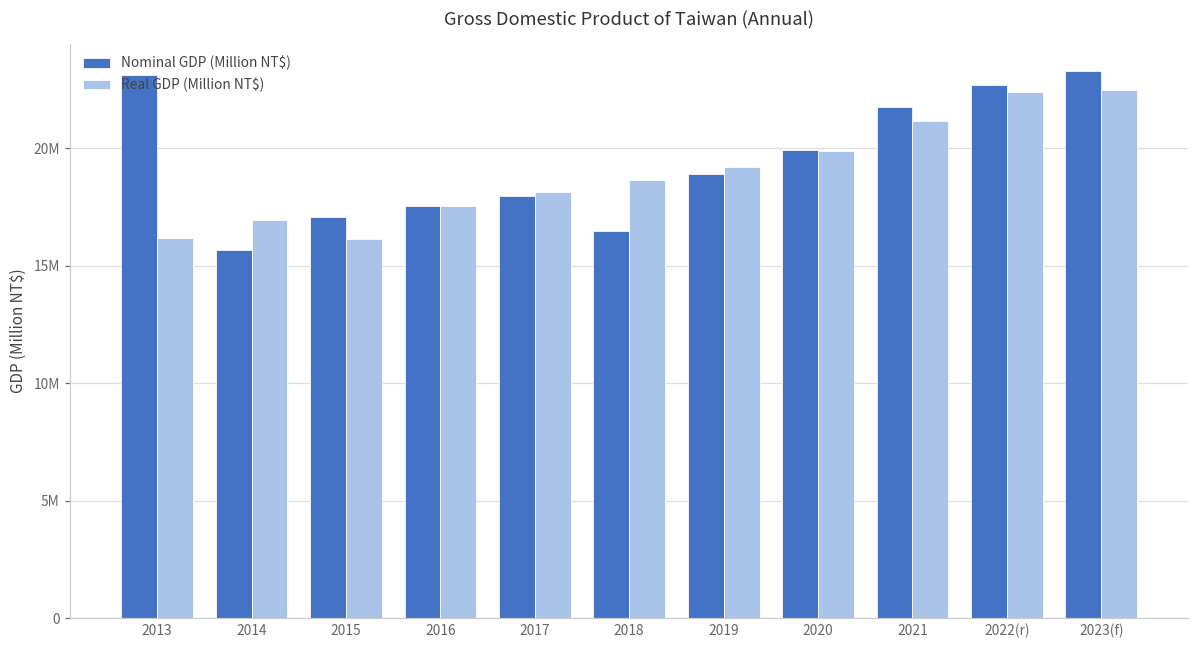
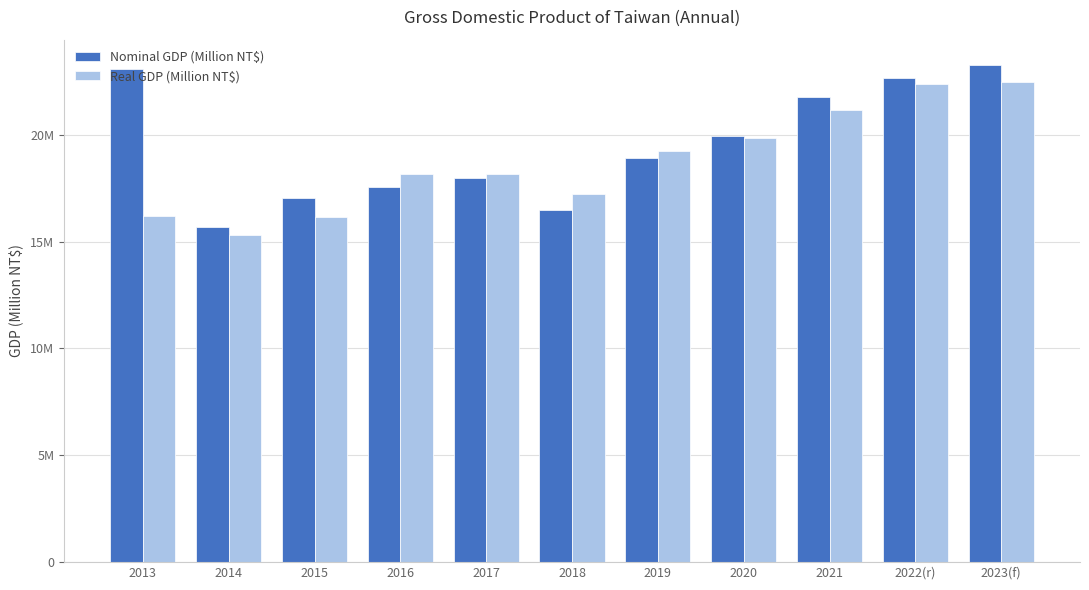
  {
    "Nominal GDP (Million NT$)": {
      "2013": 23100000,
      "2014": 15700000,
      "2015": 17100000,
      "2016": 17600000,
      "2017": 18000000,
      "2018": 16500000,
      "2019": 18900000,
      "2020": 19900000,
      "2021": 21700000,
      "2022(r)": 22700000,
      "2023(f)": 23300000
    },
    "Real GDP (Million NT$)": {
      "2013": 16200000,
-     "2014": 16900000,
+     "2014": 15300000,
      "2015": 16100000,
-     "2016": 17600000,
+     "2016": 18100000,
      "2017": 18100000,
-     "2018": 18600000,
+     "2018": 17200000,
      "2019": 19200000,
      "2020": 19900000,
      "2021": 21200000,
      "2022(r)": 22400000,
      "2023(f)": 22500000
    }
  }
